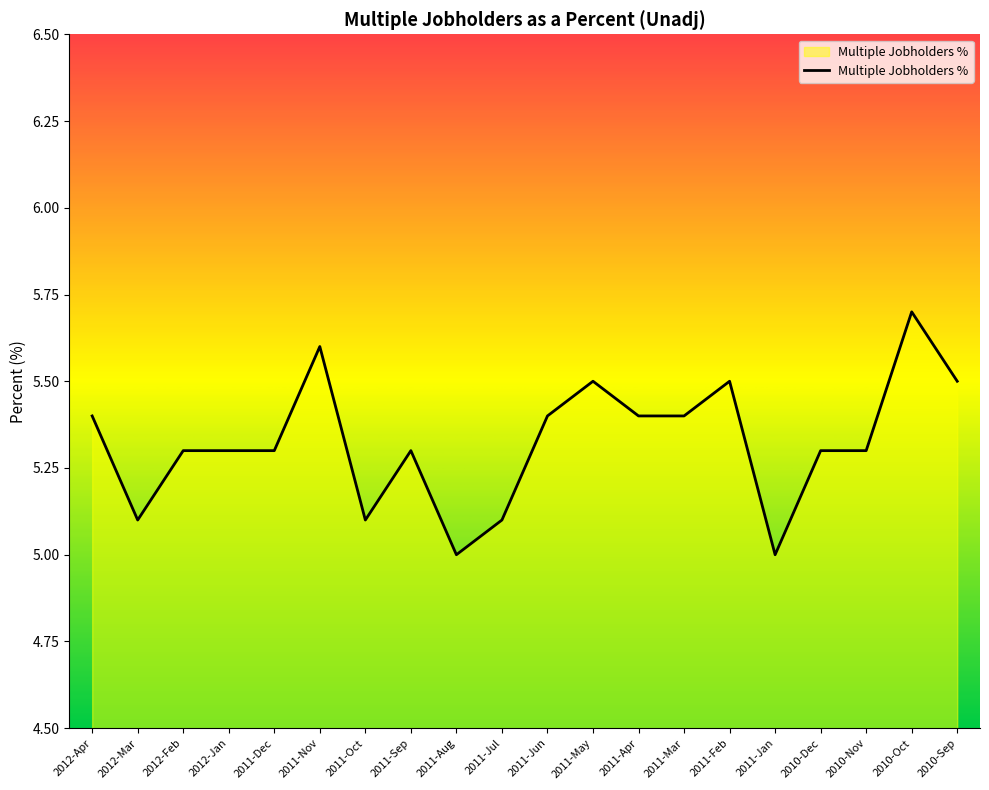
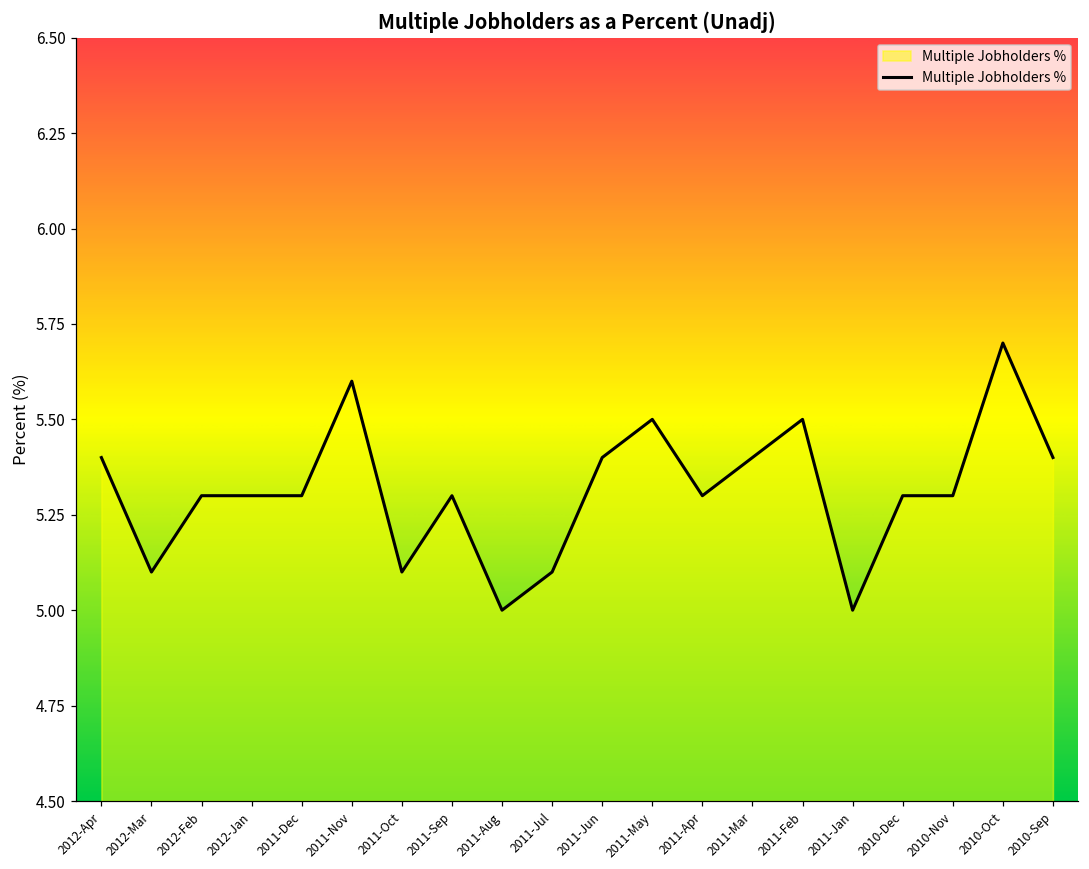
  {
    "2012-Apr": 5.4,
    "2012-Mar": 5.1,
    "2012-Feb": 5.3,
    "2012-Jan": 5.3,
    "2011-Dec": 5.3,
    "2011-Nov": 5.6,
    "2011-Oct": 5.1,
    "2011-Sep": 5.3,
    "2011-Aug": 5.0,
    "2011-Jul": 5.1,
    "2011-Jun": 5.4,
    "2011-May": 5.5,
-   "2011-Apr": 5.4,
+   "2011-Apr": 5.3,
    "2011-Mar": 5.4,
    "2011-Feb": 5.5,
    "2011-Jan": 5.0,
    "2010-Dec": 5.3,
    "2010-Nov": 5.3,
    "2010-Oct": 5.7,
-   "2010-Sep": 5.5
+   "2010-Sep": 5.4
  }
